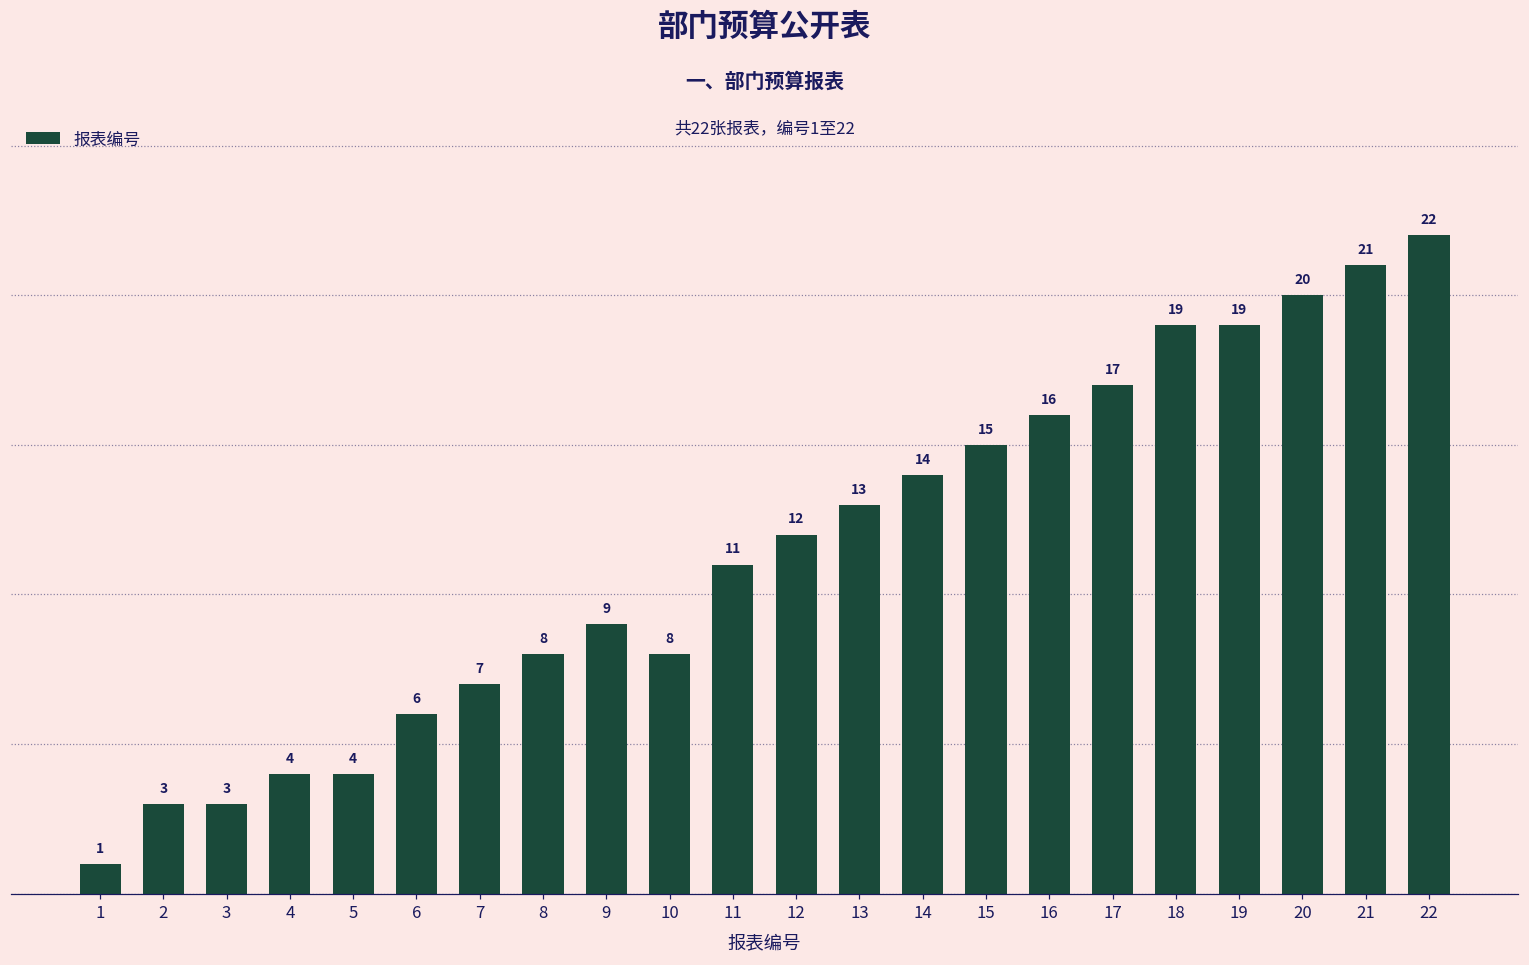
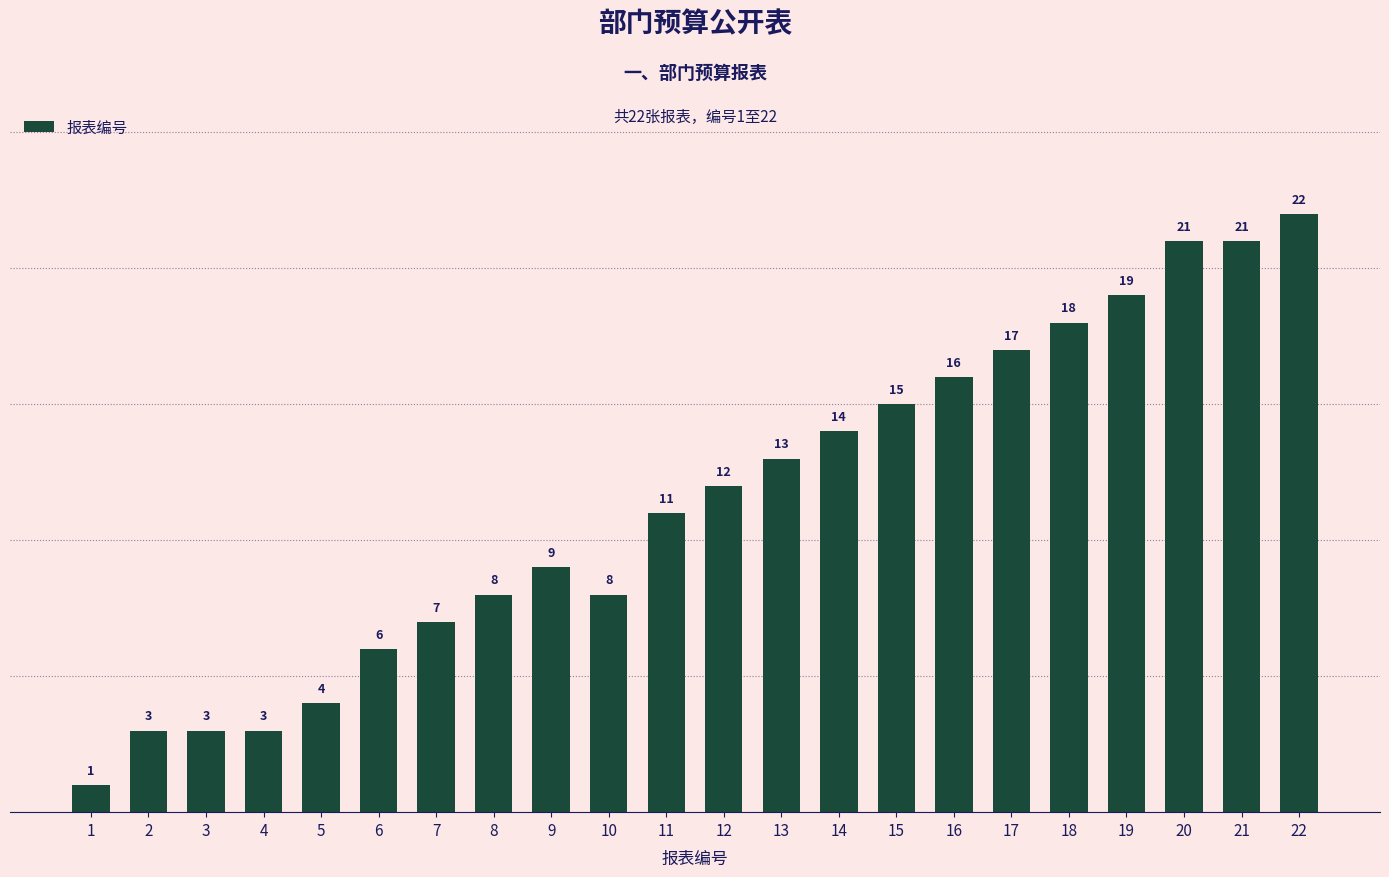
  {
    "1": 1,
    "2": 3,
    "3": 3,
-   "4": 4,
+   "4": 3,
    "5": 4,
    "6": 6,
    "7": 7,
    "8": 8,
    "9": 9,
    "10": 8,
    "11": 11,
    "12": 12,
    "13": 13,
    "14": 14,
    "15": 15,
    "16": 16,
    "17": 17,
-   "18": 19,
+   "18": 18,
    "19": 19,
-   "20": 20,
+   "20": 21,
    "21": 21,
    "22": 22
  }
